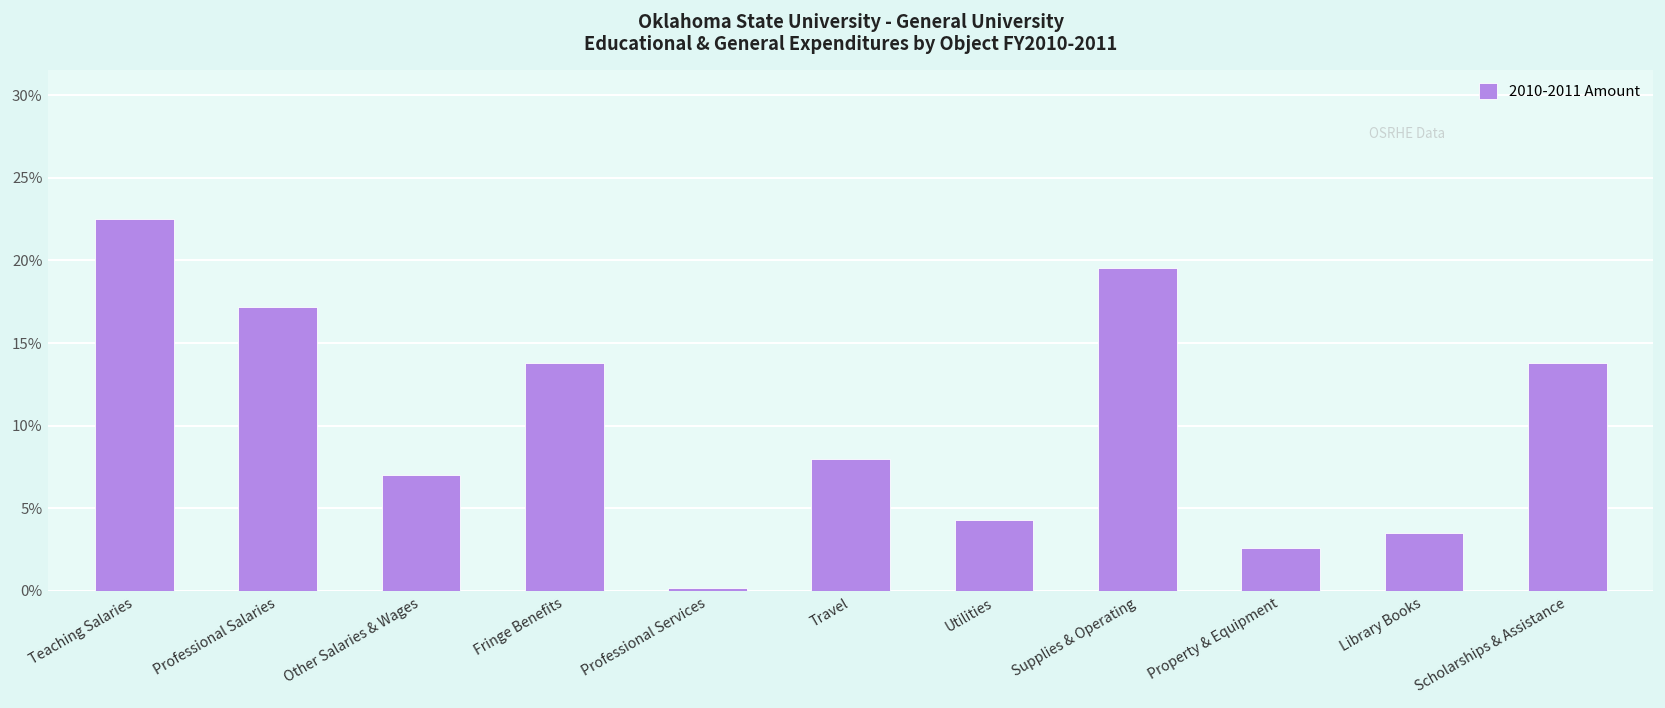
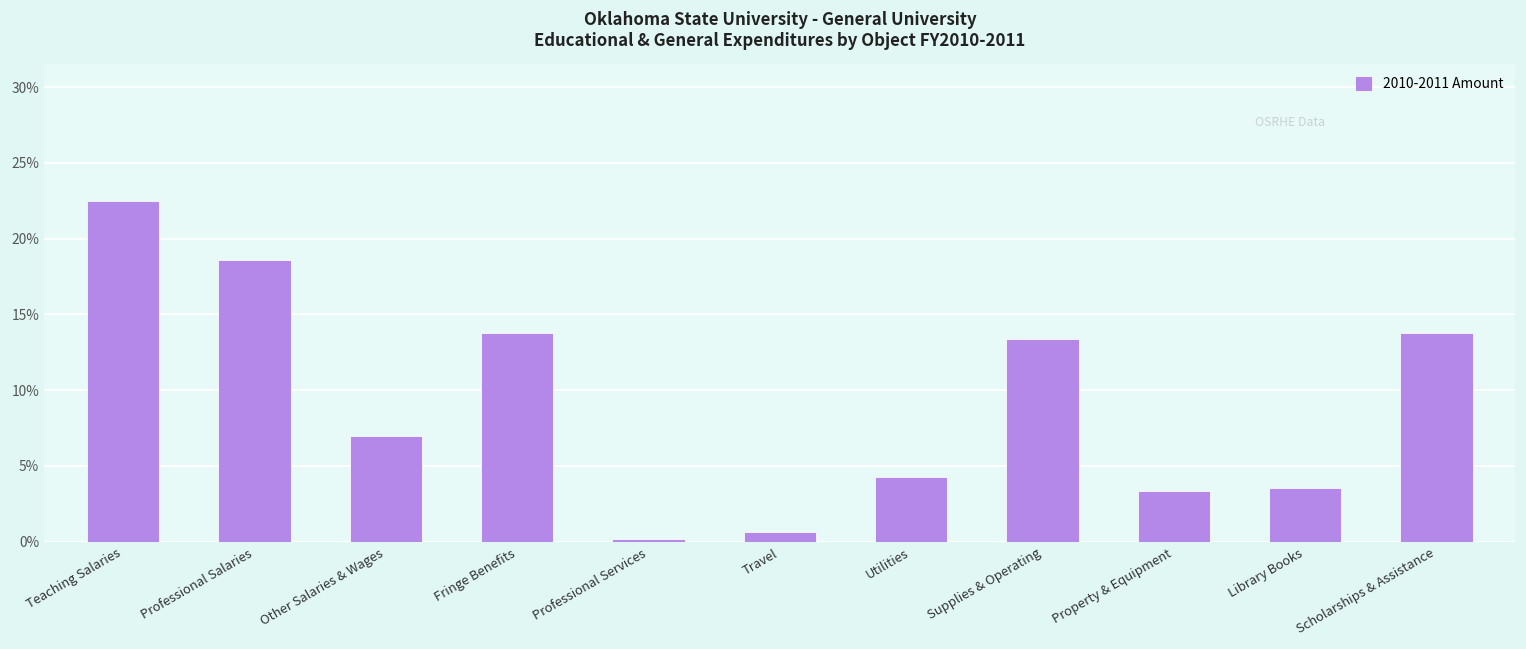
  {
    "Teaching Salaries": "22.5%",
-   "Professional Salaries": "17.2%",
+   "Professional Salaries": "18.6%",
    "Other Salaries & Wages": "7.0%",
    "Fringe Benefits": "13.8%",
    "Professional Services": "0.2%",
-   "Travel": "8.0%",
+   "Travel": "0.7%",
    "Utilities": "4.3%",
-   "Supplies & Operating": "19.5%",
-   "Property & Equipment": "2.6%",
+   "Supplies & Operating": "13.4%",
+   "Property & Equipment": "3.4%",
    "Library Books": "3.5%",
    "Scholarships & Assistance": "13.8%"
  }
